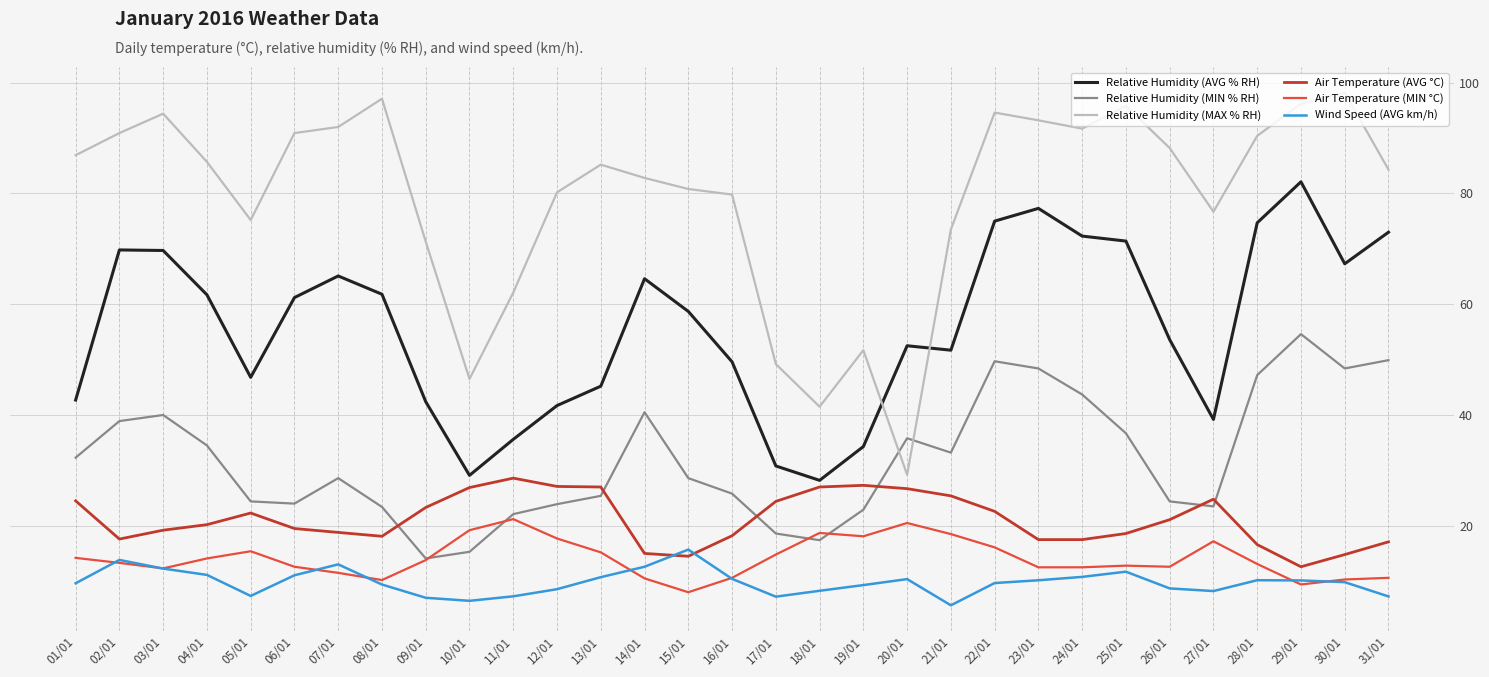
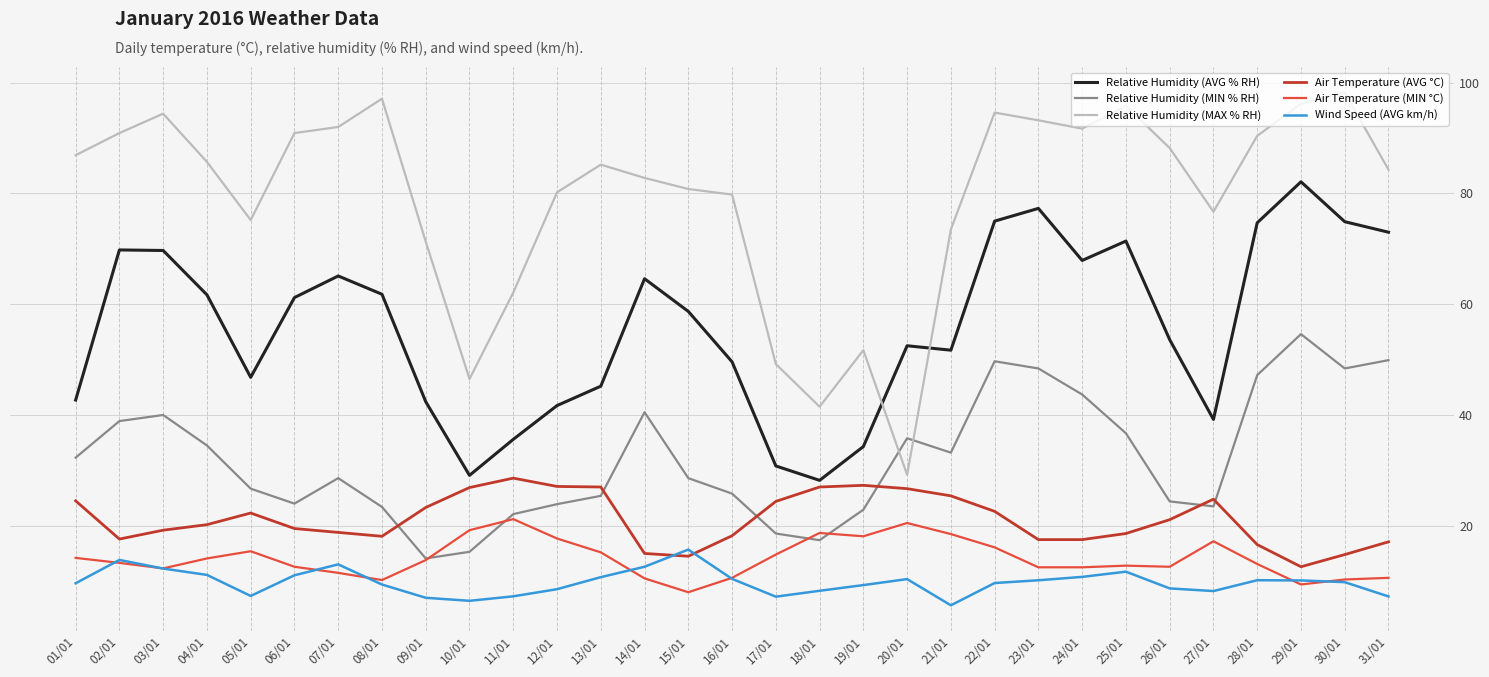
  {
    "Relative Humidity (AVG % RH)": {
      "01/01": 43,
      "02/01": 70,
      "03/01": 70,
      "04/01": 62,
      "05/01": 47,
      "06/01": 61,
      "07/01": 65,
      "08/01": 62,
      "09/01": 42,
      "10/01": 29,
      "11/01": 36,
      "12/01": 42,
      "13/01": 45,
      "14/01": 65,
      "15/01": 59,
      "16/01": 50,
      "17/01": 31,
      "18/01": 28,
      "19/01": 34,
      "20/01": 53,
      "21/01": 52,
      "22/01": 75,
      "23/01": 77,
-     "24/01": 72,
+     "24/01": 68,
      "25/01": 71,
      "26/01": 54,
      "27/01": 39,
      "28/01": 75,
      "29/01": 82,
-     "30/01": 67,
+     "30/01": 75,
      "31/01": 73
    },
    "Relative Humidity (MIN % RH)": {
      "01/01": 32,
      "02/01": 39,
      "03/01": 40,
      "04/01": 35,
-     "05/01": 24,
+     "05/01": 27,
      "06/01": 24,
      "07/01": 29,
      "08/01": 23,
      "10/01": 15,
      "11/01": 22,
      "12/01": 24,
      "13/01": 25,
      "14/01": 41,
      "15/01": 29,
      "16/01": 26,
      "17/01": 19,
      "18/01": 17,
      "19/01": 23,
      "20/01": 36,
      "21/01": 33,
      "22/01": 50,
      "23/01": 48,
      "24/01": 44,
      "25/01": 37,
      "26/01": 24,
      "27/01": 24,
      "28/01": 47,
      "29/01": 55,
      "30/01": 48,
      "31/01": 50
    },
    "Relative Humidity (MAX % RH)": {
      "01/01": 87,
      "02/01": 91,
      "03/01": 94,
      "04/01": 86,
      "05/01": 75,
      "06/01": 91,
      "07/01": 92,
      "08/01": 97,
      "09/01": 71,
      "10/01": 47,
      "11/01": 62,
      "12/01": 80,
      "13/01": 85,
      "14/01": 83,
      "15/01": 81,
      "16/01": 80,
      "17/01": 49,
      "18/01": 42,
      "19/01": 52,
      "20/01": 29,
      "21/01": 74,
      "22/01": 95,
      "23/01": 93,
      "24/01": 92,
      "26/01": 88,
      "27/01": 77,
      "28/01": 90,
      "31/01": 84
    },
    "Wind Speed (AVG km/h)": {
      "01/01": 10,
      "02/01": 14,
      "04/01": 11,
      "05/01": 7,
      "06/01": 11,
      "07/01": 13,
      "08/01": 9,
      "09/01": 7,
      "10/01": 6,
      "11/01": 7,
      "12/01": 9,
      "13/01": 11,
      "14/01": 13,
      "15/01": 16,
      "17/01": 7,
      "18/01": 8,
      "19/01": 9,
      "20/01": 10,
      "21/01": 6,
      "22/01": 10,
      "23/01": 10,
      "24/01": 11,
      "25/01": 12,
      "26/01": 9,
      "27/01": 8,
      "28/01": 10,
      "29/01": 10,
      "30/01": 10,
      "31/01": 7
    }
  }
